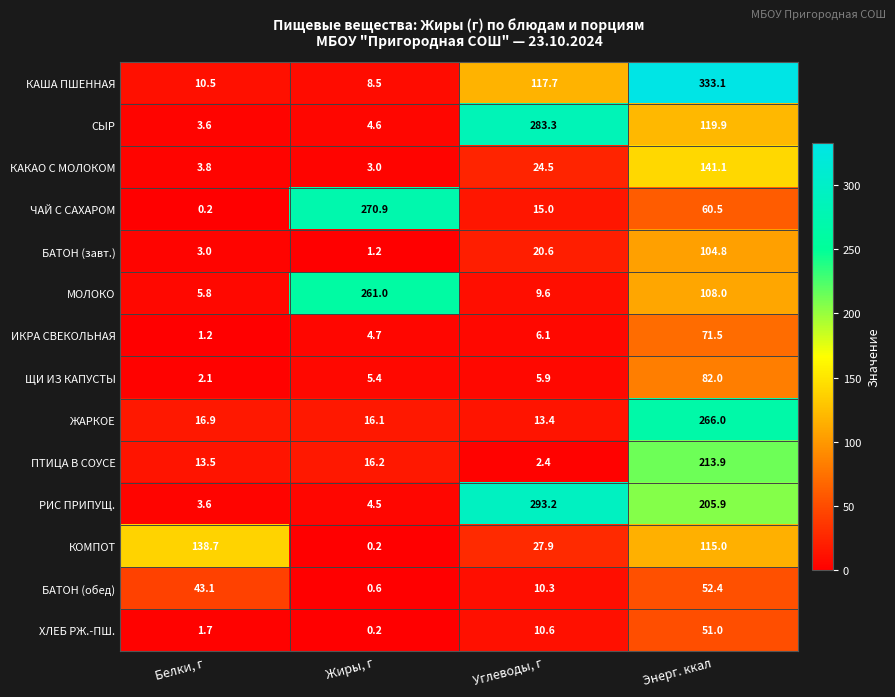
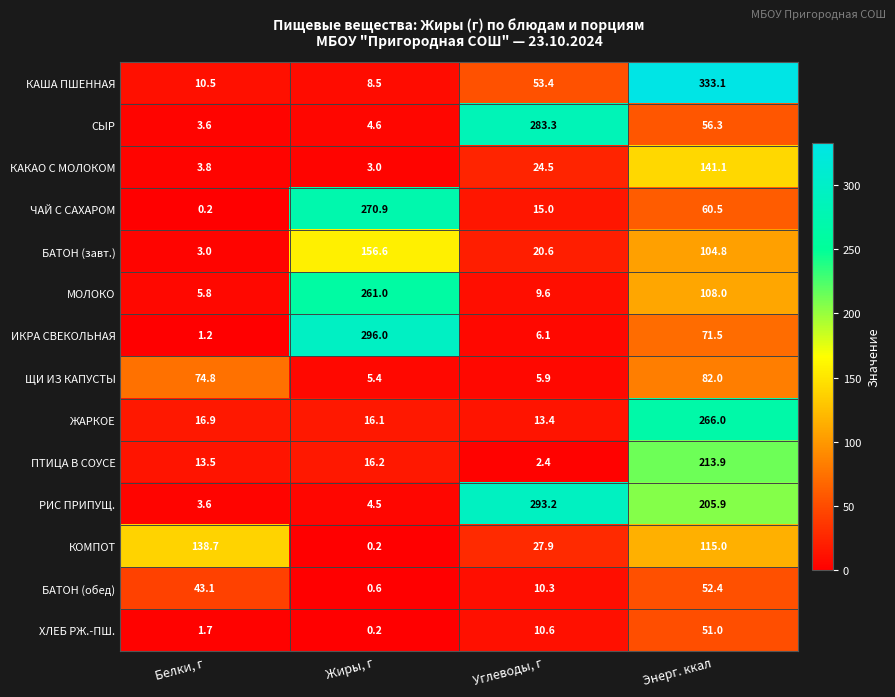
  {
    "КАША ПШЕННАЯ": {
      "Белки, г": 10.5,
      "Жиры, г": 8.5,
-     "Углеводы, г": 117.7,
+     "Углеводы, г": 53.4,
      "Энерг. ккал": 333.1
    },
    "СЫР": {
      "Белки, г": 3.6,
      "Жиры, г": 4.6,
      "Углеводы, г": 283.3,
-     "Энерг. ккал": 119.9
+     "Энерг. ккал": 56.3
    },
    "КАКАО С МОЛОКОМ": {
      "Белки, г": 3.8,
      "Жиры, г": 3.0,
      "Углеводы, г": 24.5,
      "Энерг. ккал": 141.1
    },
    "ЧАЙ С САХАРОМ": {
      "Белки, г": 0.2,
      "Жиры, г": 270.9,
      "Углеводы, г": 15.0,
      "Энерг. ккал": 60.5
    },
    "БАТОН (завт.)": {
      "Белки, г": 3.0,
-     "Жиры, г": 1.2,
+     "Жиры, г": 156.6,
      "Углеводы, г": 20.6,
      "Энерг. ккал": 104.8
    },
    "МОЛОКО": {
      "Белки, г": 5.8,
      "Жиры, г": 261.0,
      "Углеводы, г": 9.6,
      "Энерг. ккал": 108.0
    },
    "ИКРА СВЕКОЛЬНАЯ": {
      "Белки, г": 1.2,
-     "Жиры, г": 4.7,
+     "Жиры, г": 296.0,
      "Углеводы, г": 6.1,
      "Энерг. ккал": 71.5
    },
    "ЩИ ИЗ КАПУСТЫ": {
-     "Белки, г": 2.1,
+     "Белки, г": 74.8,
      "Жиры, г": 5.4,
      "Углеводы, г": 5.9,
      "Энерг. ккал": 82.0
    },
    "ЖАРКОЕ": {
      "Белки, г": 16.9,
      "Жиры, г": 16.1,
      "Углеводы, г": 13.4,
      "Энерг. ккал": 266.0
    },
    "ПТИЦА В СОУСЕ": {
      "Белки, г": 13.5,
      "Жиры, г": 16.2,
      "Углеводы, г": 2.4,
      "Энерг. ккал": 213.9
    },
    "РИС ПРИПУЩ.": {
      "Белки, г": 3.6,
      "Жиры, г": 4.5,
      "Углеводы, г": 293.2,
      "Энерг. ккал": 205.9
    },
    "КОМПОТ": {
      "Белки, г": 138.7,
      "Жиры, г": 0.2,
      "Углеводы, г": 27.9,
      "Энерг. ккал": 115.0
    },
    "БАТОН (обед)": {
      "Белки, г": 43.1,
      "Жиры, г": 0.6,
      "Углеводы, г": 10.3,
      "Энерг. ккал": 52.4
    },
    "ХЛЕБ РЖ.-ПШ.": {
      "Белки, г": 1.7,
      "Жиры, г": 0.2,
      "Углеводы, г": 10.6,
      "Энерг. ккал": 51.0
    }
  }
